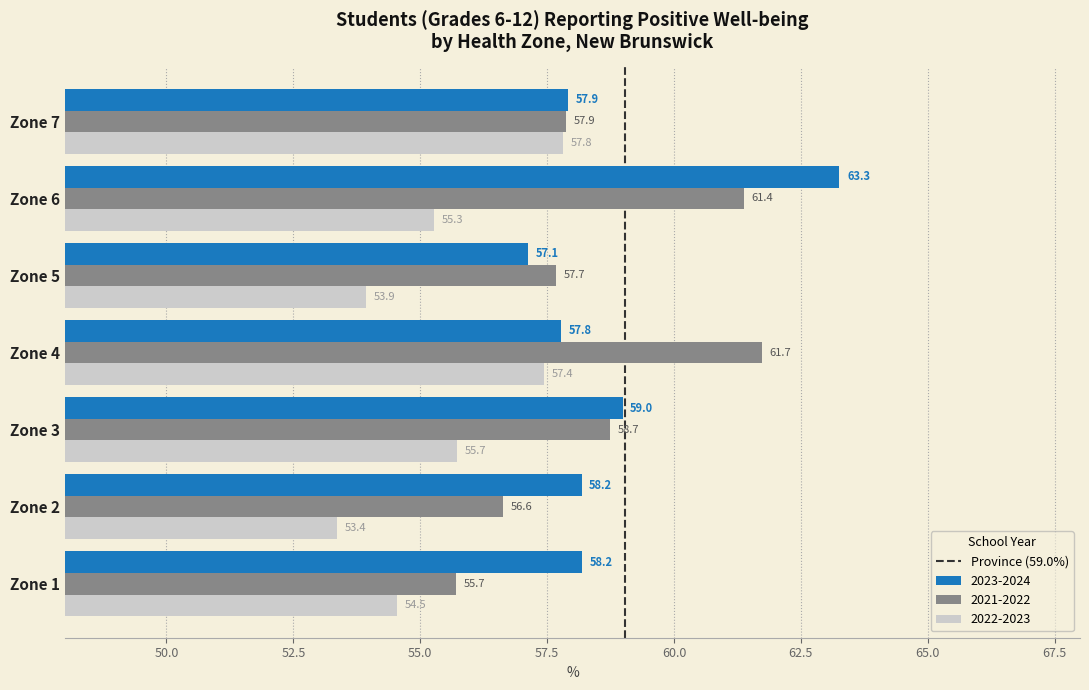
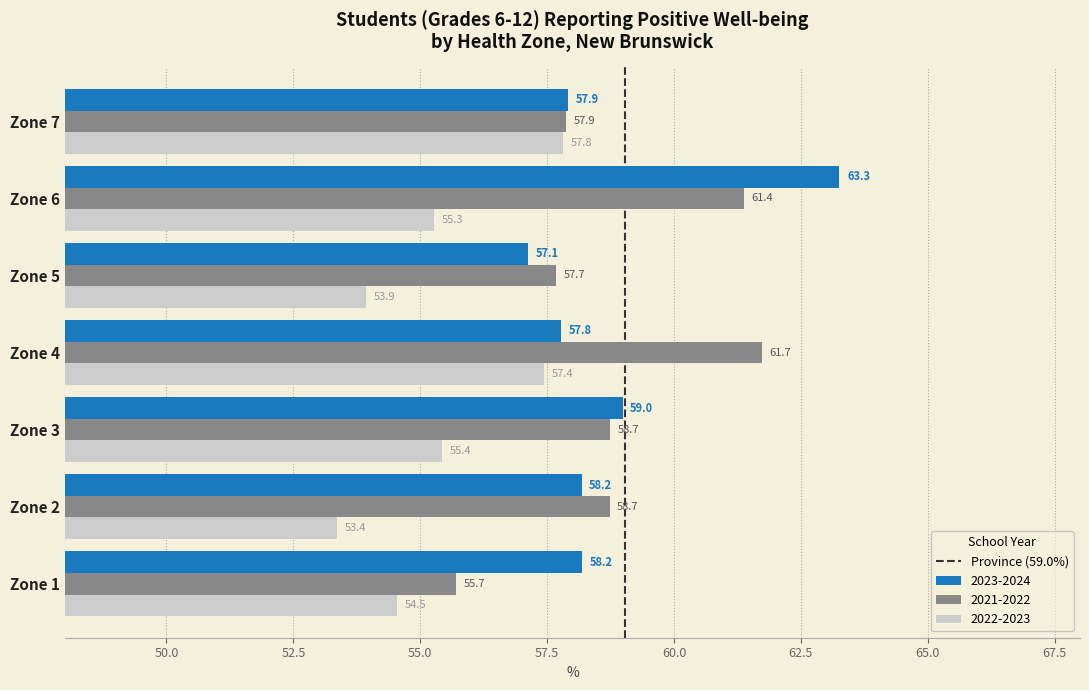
  {
    "2023-2024": {
      "Zone 7": 57.9,
      "Zone 6": 63.3,
      "Zone 5": 57.1,
      "Zone 4": 57.8,
      "Zone 3": 59.0,
      "Zone 2": 58.2,
      "Zone 1": 58.2
    },
    "2021-2022": {
      "Zone 7": 57.9,
      "Zone 6": 61.4,
      "Zone 5": 57.7,
      "Zone 4": 61.7,
      "Zone 3": 58.7,
-     "Zone 2": 56.6,
+     "Zone 2": 58.7,
      "Zone 1": 55.7
    },
    "2022-2023": {
      "Zone 7": 57.8,
      "Zone 6": 55.3,
      "Zone 5": 53.9,
      "Zone 4": 57.4,
-     "Zone 3": 55.7,
+     "Zone 3": 55.4,
      "Zone 2": 53.4,
      "Zone 1": 54.5
    }
  }
